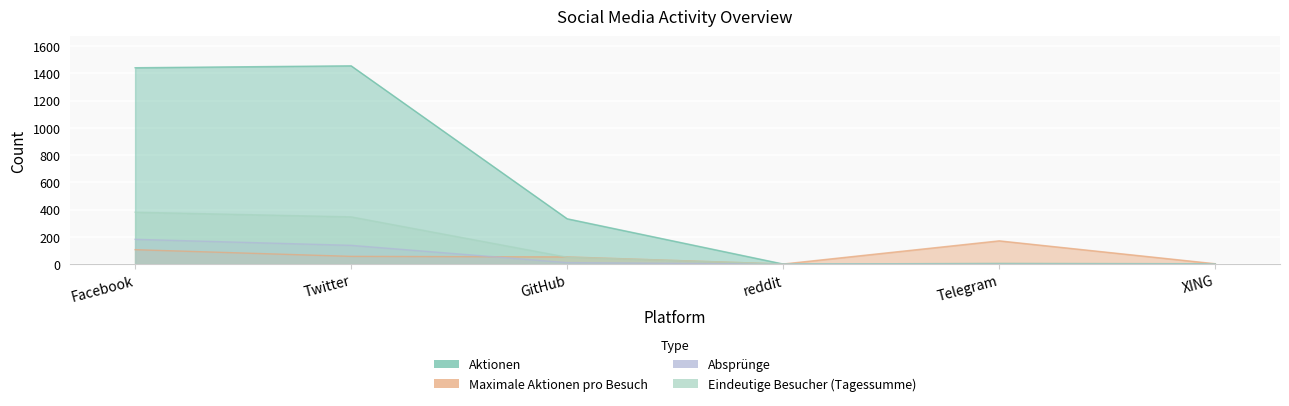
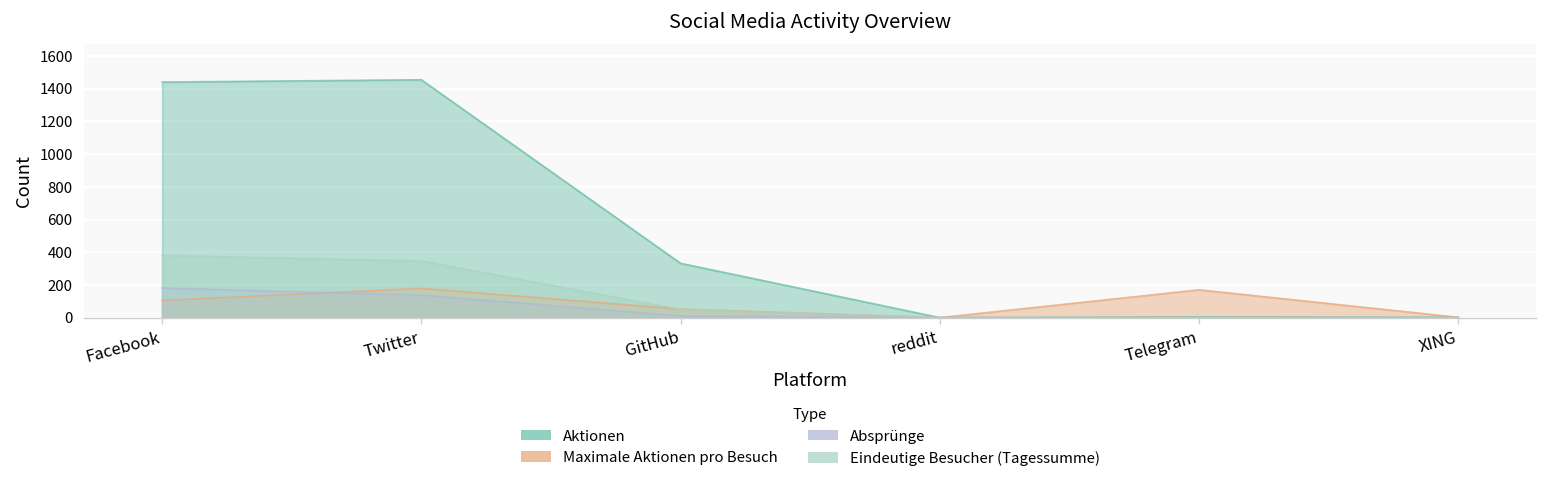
  {
    "Maximale Aktionen pro Besuch": {
      "Facebook": 110,
-     "Twitter": 60,
+     "Twitter": 180,
      "Telegram": 170
    }
  }
